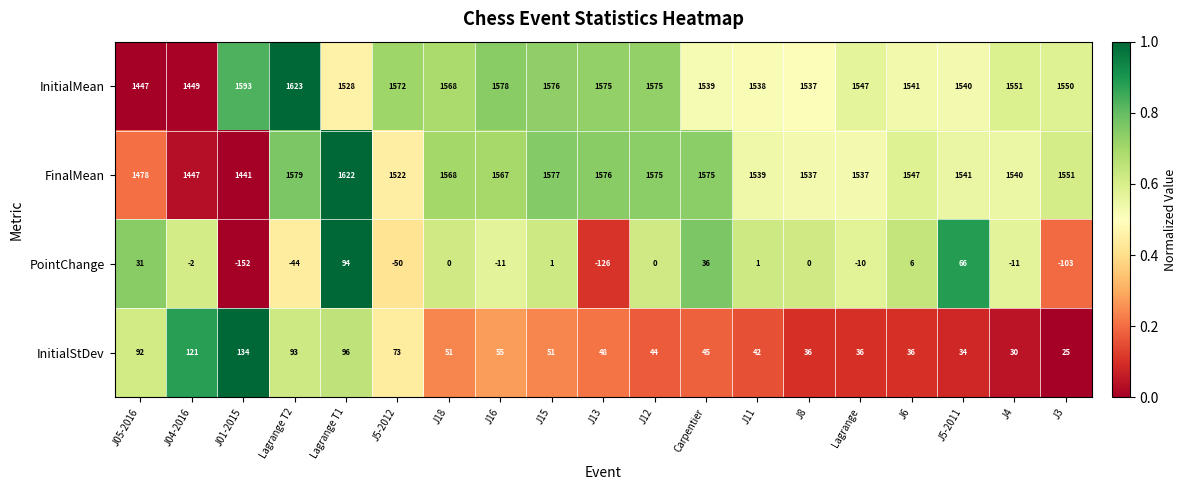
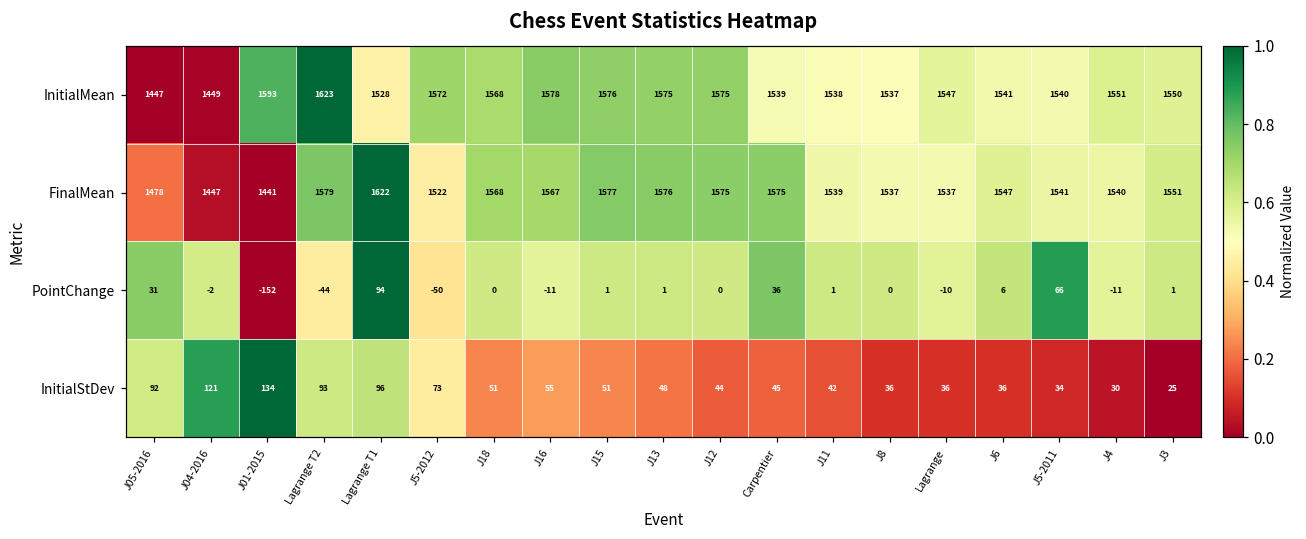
  {
    "InitialMean": {
      "J05-2016": 1447,
      "J04-2016": 1449,
      "J01-2015": 1593,
      "Lagrange T2": 1623,
      "Lagrange T1": 1528,
      "J5-2012": 1572,
      "J18": 1568,
      "J16": 1578,
      "J15": 1576,
      "J13": 1575,
      "J12": 1575,
      "Carpentier": 1539,
      "J11": 1538,
      "J8": 1537,
      "Lagrange": 1547,
      "J6": 1541,
      "J5-2011": 1540,
      "J4": 1551,
      "J3": 1550
    },
    "FinalMean": {
      "J05-2016": 1478,
      "J04-2016": 1447,
      "J01-2015": 1441,
      "Lagrange T2": 1579,
      "Lagrange T1": 1622,
      "J5-2012": 1522,
      "J18": 1568,
      "J16": 1567,
      "J15": 1577,
      "J13": 1576,
      "J12": 1575,
      "Carpentier": 1575,
      "J11": 1539,
      "J8": 1537,
      "Lagrange": 1537,
      "J6": 1547,
      "J5-2011": 1541,
      "J4": 1540,
      "J3": 1551
    },
    "PointChange": {
      "J05-2016": 31,
      "J04-2016": -2,
      "J01-2015": -152,
      "Lagrange T2": -44,
      "Lagrange T1": 94,
      "J5-2012": -50,
      "J18": 0,
      "J16": -11,
      "J15": 1,
-     "J13": -126,
+     "J13": 1,
      "J12": 0,
      "Carpentier": 36,
      "J11": 1,
      "J8": 0,
      "Lagrange": -10,
      "J6": 6,
      "J5-2011": 66,
      "J4": -11,
-     "J3": -103
+     "J3": 1
    },
    "InitialStDev": {
      "J05-2016": 92,
      "J04-2016": 121,
      "J01-2015": 134,
      "Lagrange T2": 93,
      "Lagrange T1": 96,
      "J5-2012": 73,
      "J18": 51,
      "J16": 55,
      "J15": 51,
      "J13": 48,
      "J12": 44,
      "Carpentier": 45,
      "J11": 42,
      "J8": 36,
      "Lagrange": 36,
      "J6": 36,
      "J5-2011": 34,
      "J4": 30,
      "J3": 25
    }
  }
